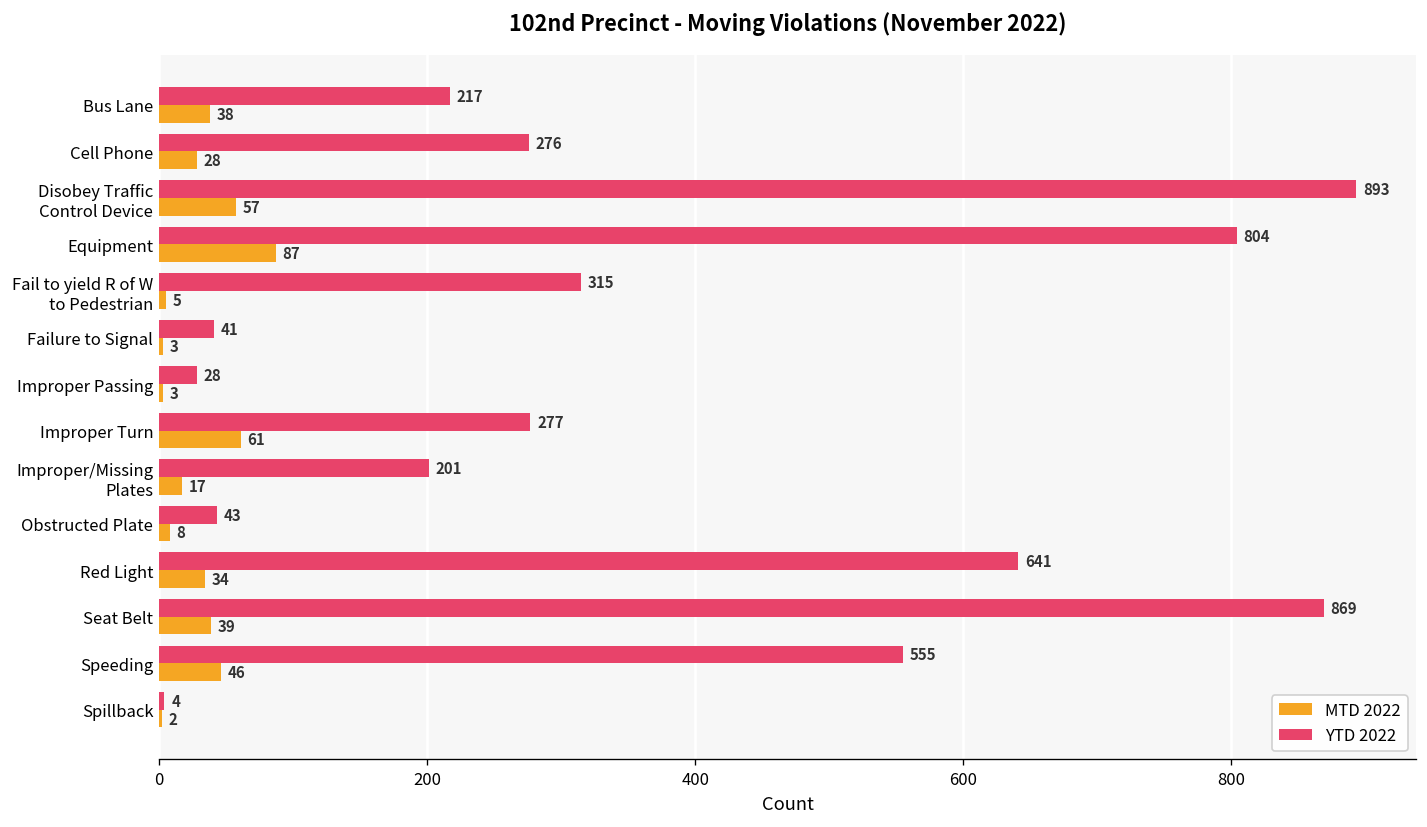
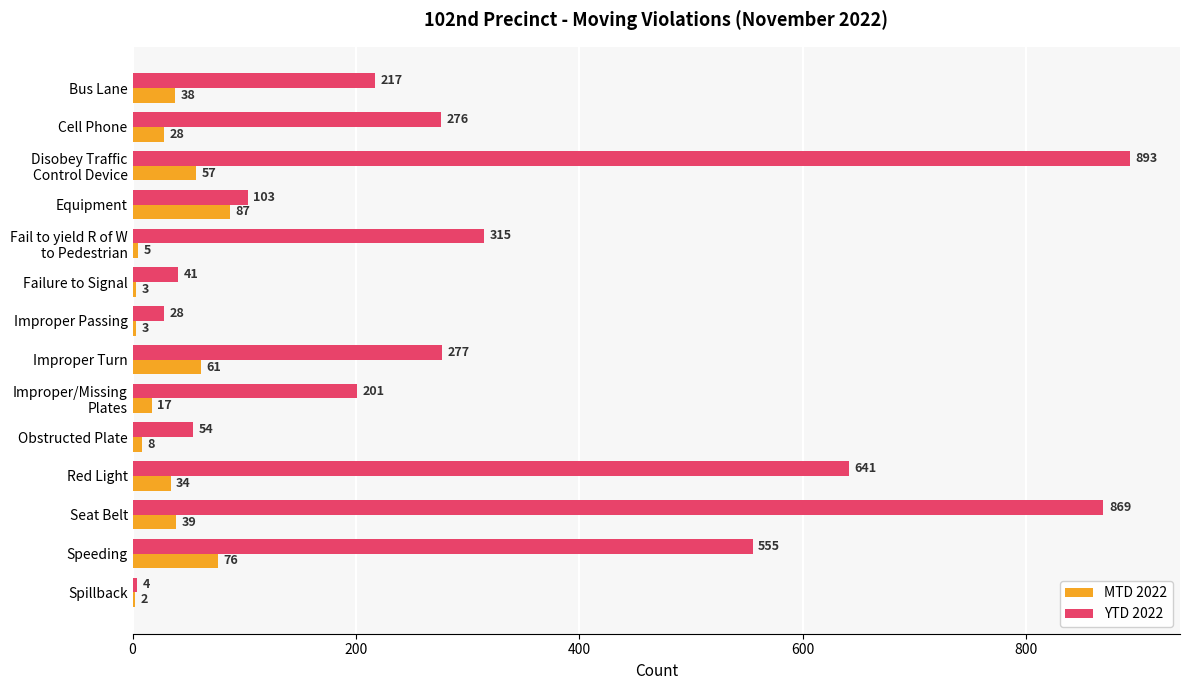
  {
    "MTD 2022": {
      "Bus Lane": 38,
      "Cell Phone": 28,
      "Disobey Traffic Control Device": 57,
      "Equipment": 87,
      "Fail to yield R of W to Pedestrian": 5,
      "Failure to Signal": 3,
      "Improper Passing": 3,
      "Improper Turn": 61,
      "Improper/Missing Plates": 17,
      "Obstructed Plate": 8,
      "Red Light": 34,
      "Seat Belt": 39,
-     "Speeding": 46,
+     "Speeding": 76,
      "Spillback": 2
    },
    "YTD 2022": {
      "Bus Lane": 217,
      "Cell Phone": 276,
      "Disobey Traffic Control Device": 893,
-     "Equipment": 804,
+     "Equipment": 103,
      "Fail to yield R of W to Pedestrian": 315,
      "Failure to Signal": 41,
      "Improper Passing": 28,
      "Improper Turn": 277,
      "Improper/Missing Plates": 201,
-     "Obstructed Plate": 43,
+     "Obstructed Plate": 54,
      "Red Light": 641,
      "Seat Belt": 869,
      "Speeding": 555,
      "Spillback": 4
    }
  }
